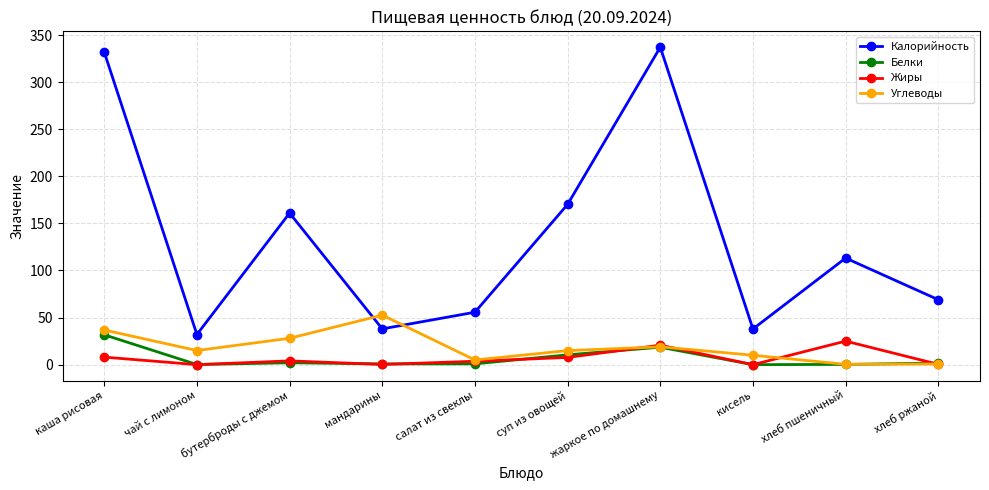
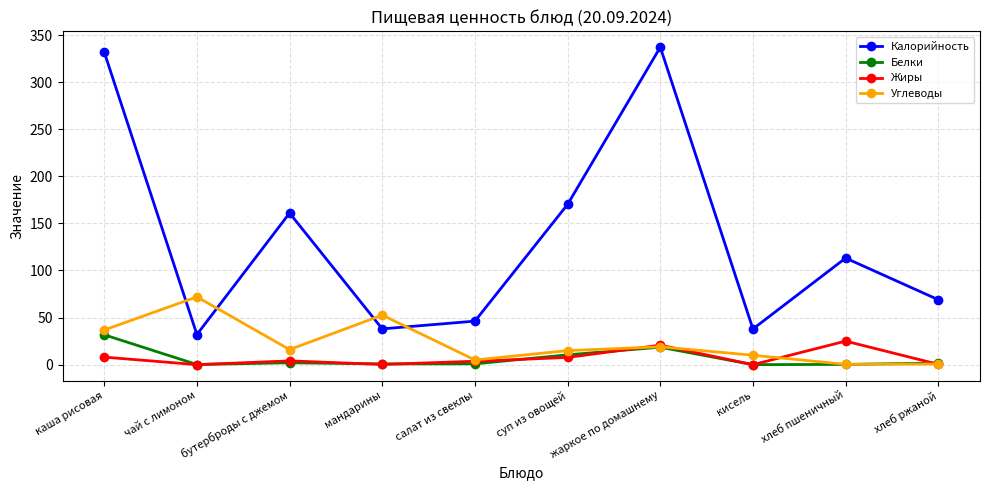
  {
    "Калорийность": {
      "каша рисовая": 330,
      "чай с лимоном": 30,
      "бутерброды с джемом": 160,
      "мандарины": 40,
-     "салат из свеклы": 60,
+     "салат из свеклы": 50,
      "суп из овощей": 170,
      "жаркое по домашнему": 340,
      "кисель": 40,
      "хлеб пшеничный": 110,
      "хлеб ржаной": 70
    },
    "Белки": {
      "каша рисовая": 30,
      "салат из свеклы": 0,
      "суп из овощей": 10
    },
    "Жиры": {
      "каша рисовая": 10,
      "суп из овощей": 10,
      "хлеб пшеничный": 30
    },
    "Углеводы": {
      "каша рисовая": 40,
-     "чай с лимоном": 20,
-     "бутерброды с джемом": 30,
+     "чай с лимоном": 70,
+     "бутерброды с джемом": 20,
      "мандарины": 50,
      "суп из овощей": 10,
      "кисель": 10
    }
  }
